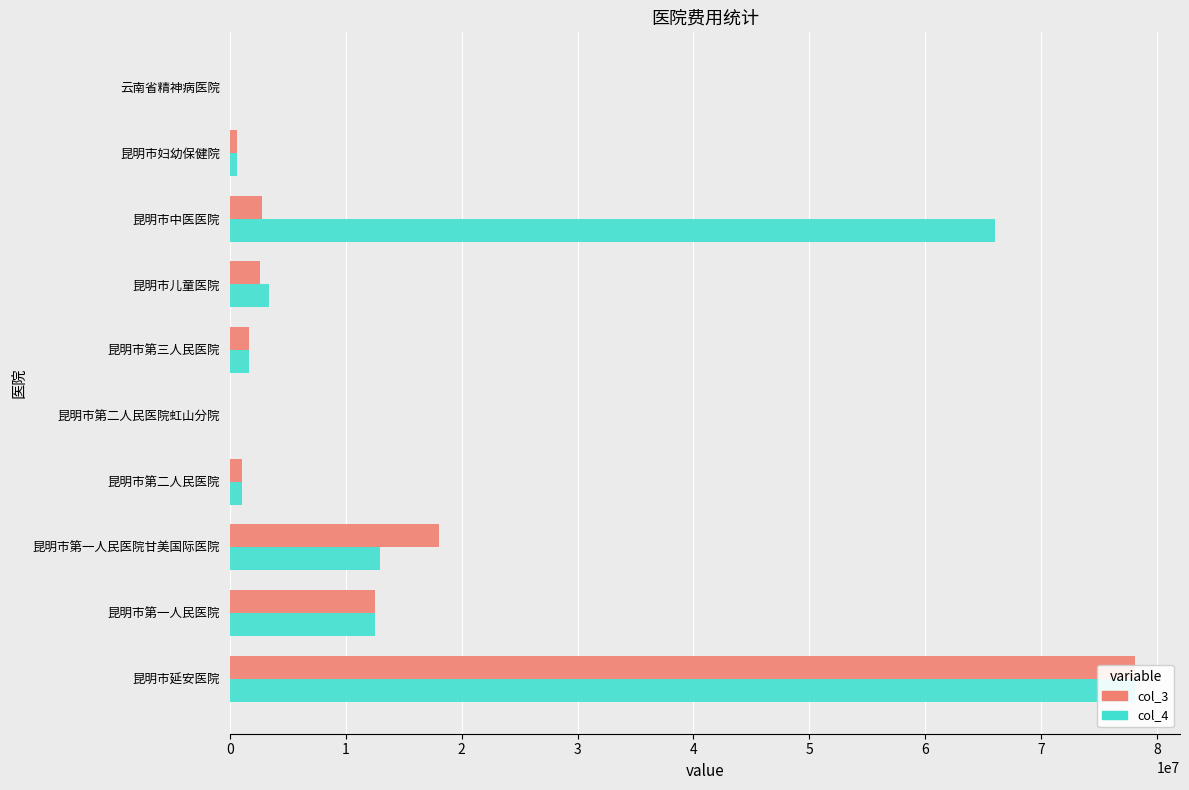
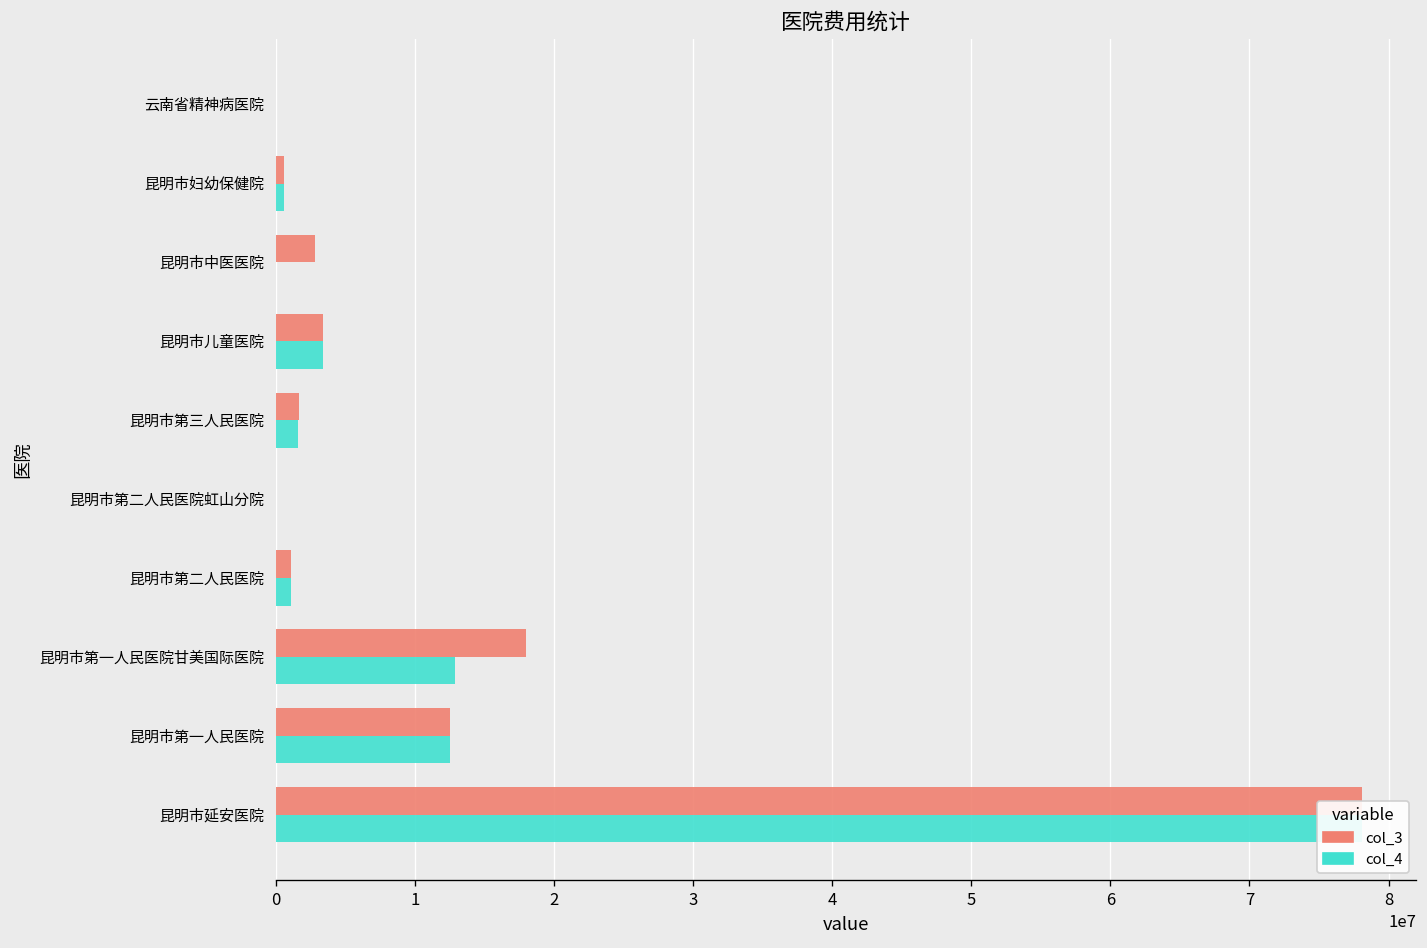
  {
    "col_3": {
      "昆明市妇幼保健院": 600000,
      "昆明市中医医院": 2800000,
-     "昆明市儿童医院": 2600000,
+     "昆明市儿童医院": 3400000,
      "昆明市第三人民医院": 1600000,
      "昆明市第二人民医院": 1100000,
      "昆明市第一人民医院甘美国际医院": 18000000,
      "昆明市第一人民医院": 12500000
    },
    "col_4": {
      "云南省精神病医院": 0,
      "昆明市妇幼保健院": 600000,
-     "昆明市中医医院": 66000000,
+     "昆明市中医医院": 0,
      "昆明市儿童医院": 3400000,
      "昆明市第三人民医院": 1600000,
      "昆明市第二人民医院": 1100000,
      "昆明市第一人民医院甘美国际医院": 12900000,
      "昆明市第一人民医院": 12500000
    }
  }
